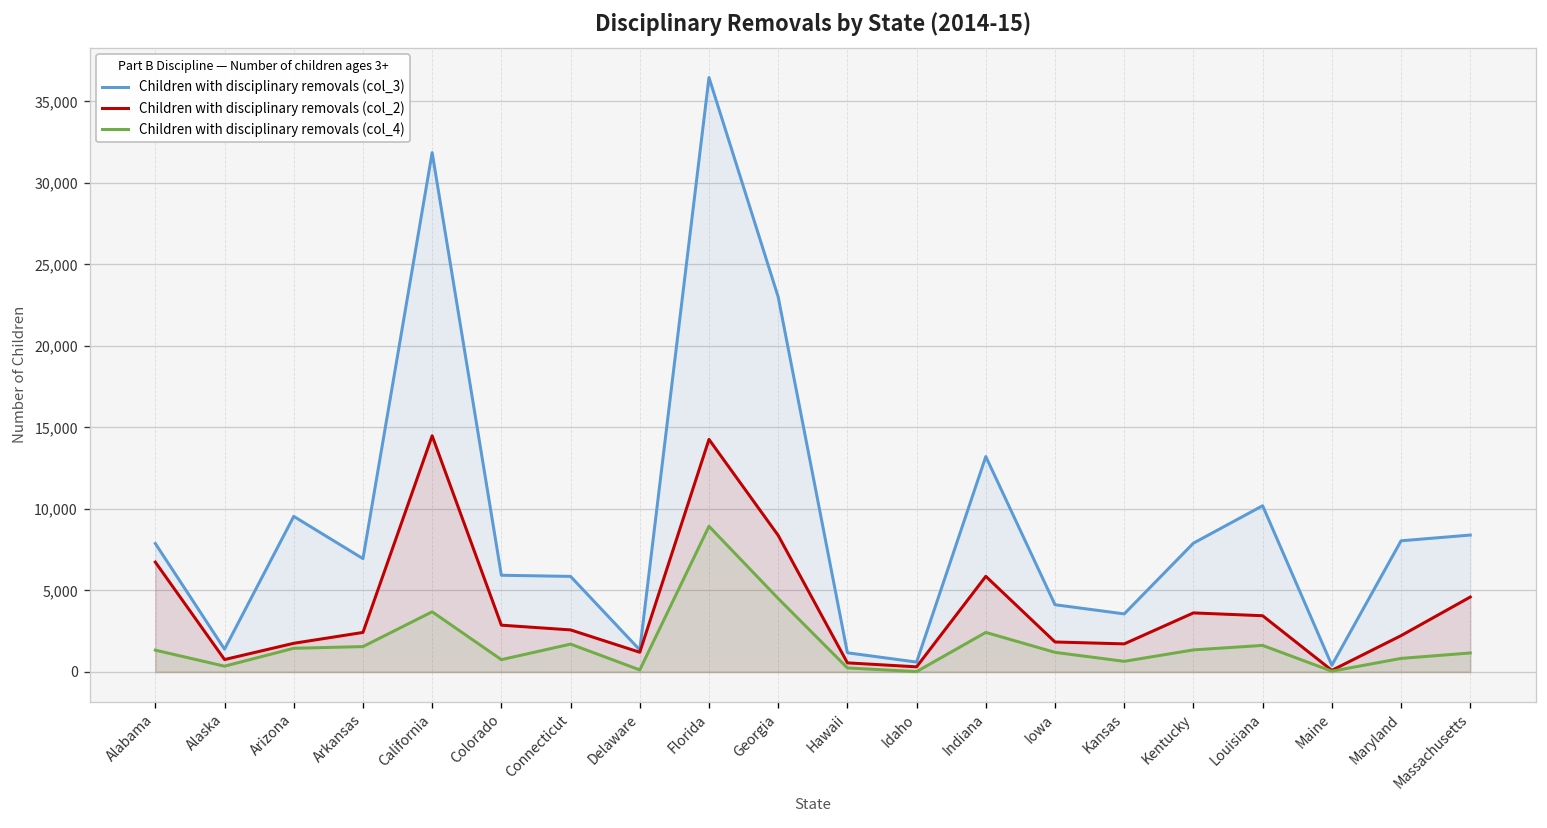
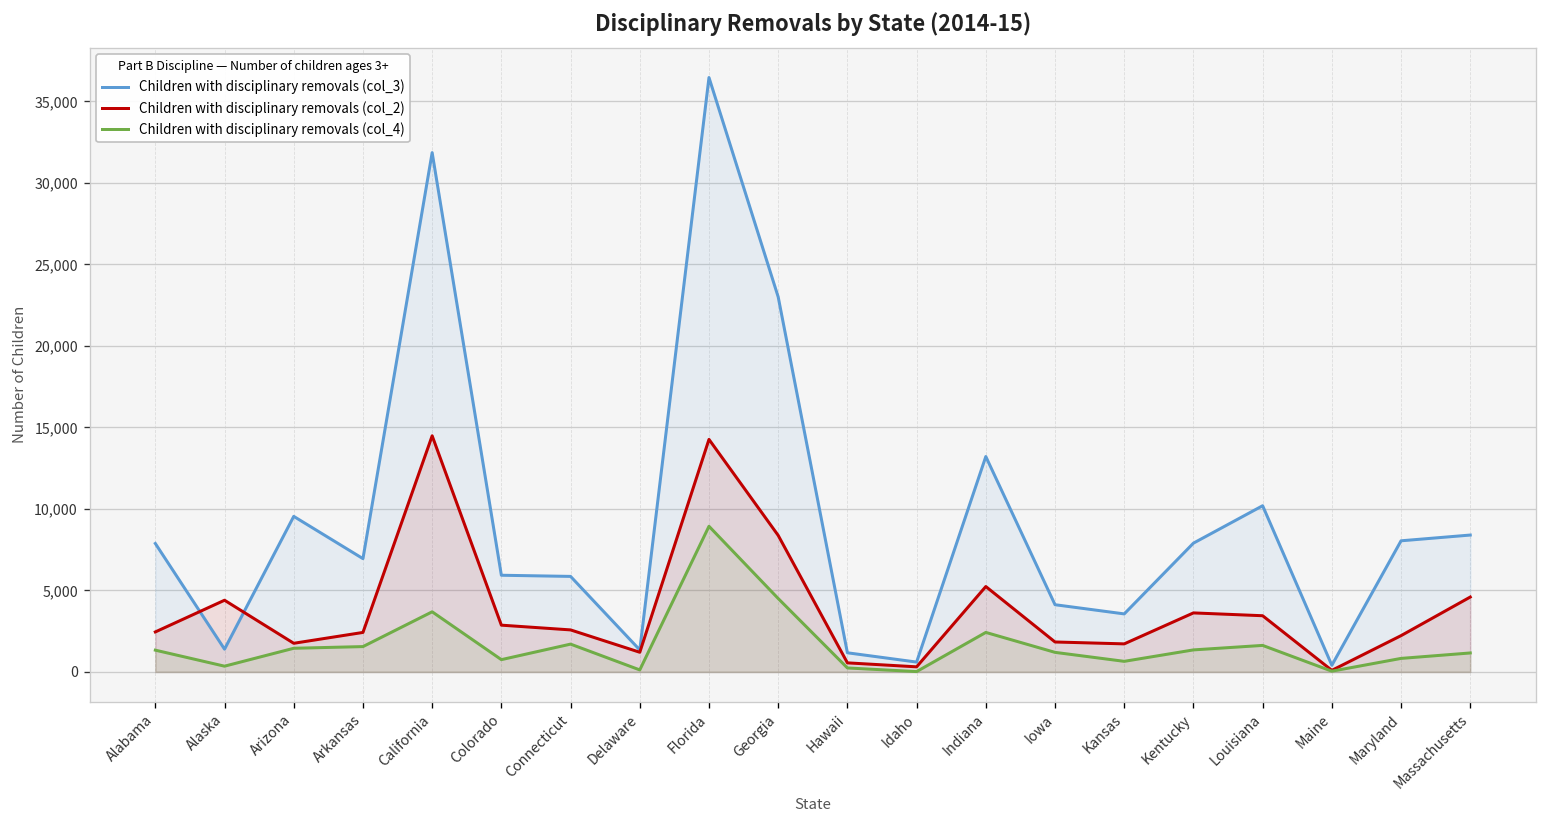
  {
    "Children with disciplinary removals (col_3)": {
      "Alabama": "7,900",
      "Alaska": "1,400",
      "Arizona": "9,500",
      "Arkansas": "6,900",
      "California": "31,900",
      "Colorado": "5,900",
      "Connecticut": "5,900",
      "Florida": "36,500",
      "Georgia": "23,000",
      "Hawaii": "1,200",
      "Idaho": "600",
      "Indiana": "13,200",
      "Iowa": "4,100",
      "Kansas": "3,600",
      "Kentucky": "7,900",
      "Louisiana": "10,200",
      "Maine": "400",
      "Maryland": "8,000",
      "Massachusetts": "8,400"
    },
    "Children with disciplinary removals (col_2)": {
-     "Alabama": "6,700",
-     "Alaska": "800",
+     "Alabama": "2,500",
+     "Alaska": "4,400",
      "Arizona": "1,800",
      "Arkansas": "2,400",
      "California": "14,500",
      "Colorado": "2,900",
      "Connecticut": "2,600",
      "Florida": "14,300",
      "Georgia": "8,400",
      "Hawaii": "600",
      "Idaho": "300",
-     "Indiana": "5,900",
+     "Indiana": "5,200",
      "Iowa": "1,800",
      "Kansas": "1,700",
      "Kentucky": "3,600",
      "Louisiana": "3,400",
      "Maryland": "2,200",
      "Massachusetts": "4,600"
    },
    "Children with disciplinary removals (col_4)": {
      "Alabama": "1,300",
      "Alaska": "300",
      "Arizona": "1,400",
      "Arkansas": "1,600",
      "California": "3,700",
      "Colorado": "700",
      "Connecticut": "1,700",
      "Delaware": "100",
      "Florida": "8,900",
      "Georgia": "4,500",
      "Hawaii": "200",
      "Idaho": "0",
      "Indiana": "2,400",
      "Iowa": "1,200",
      "Kansas": "600",
      "Kentucky": "1,300",
      "Louisiana": "1,600",
      "Maryland": "800",
      "Massachusetts": "1,200"
    }
  }
